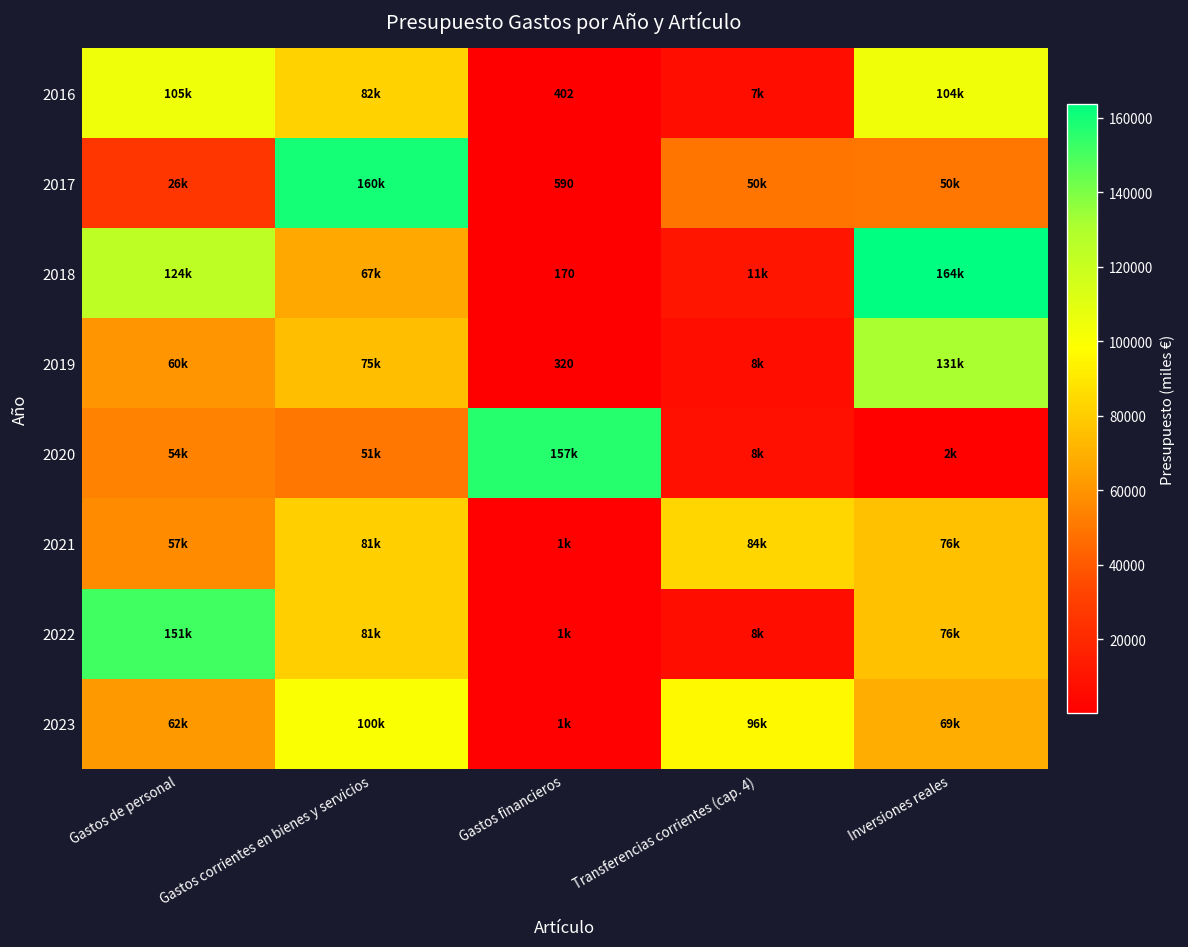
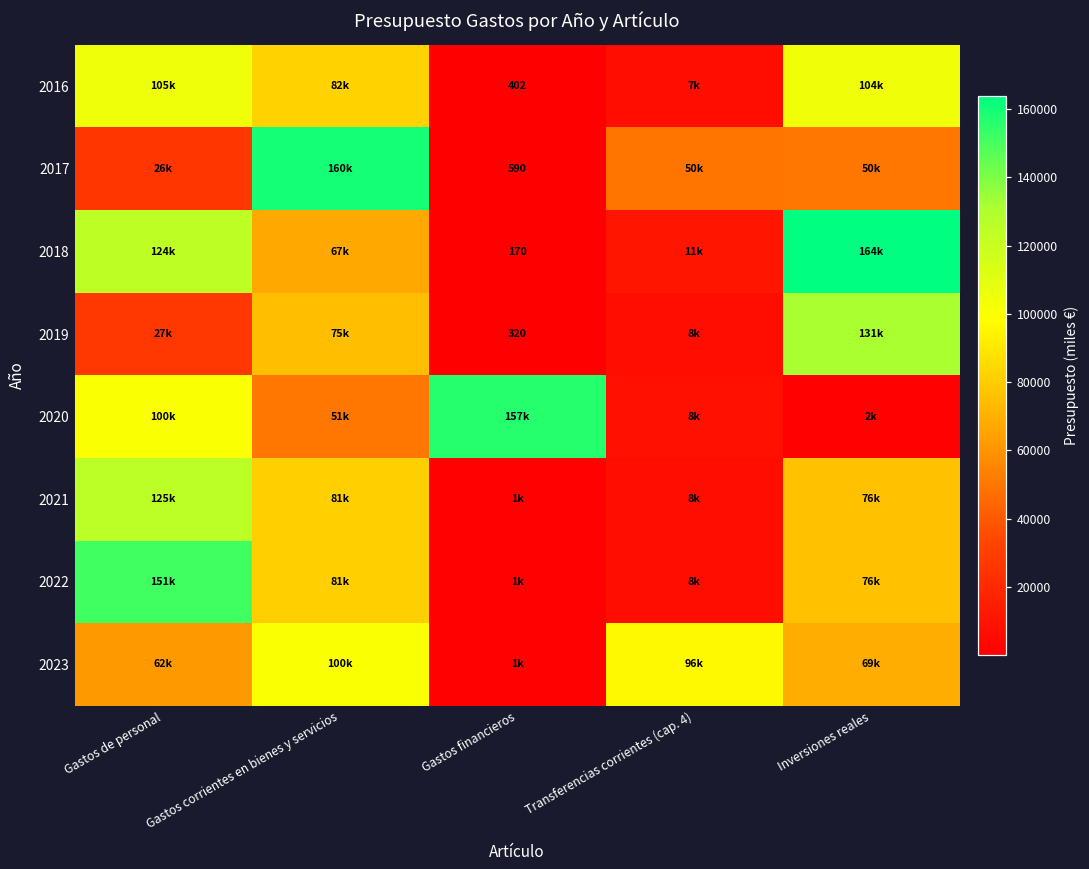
  {
    "2016": {
      "Gastos de personal": "105k",
      "Gastos corrientes en bienes y servicios": "82k",
      "Gastos financieros": "402",
      "Transferencias corrientes (cap. 4)": "7k",
      "Inversiones reales": "104k"
    },
    "2017": {
      "Gastos de personal": "26k",
      "Gastos corrientes en bienes y servicios": "160k",
      "Gastos financieros": "590",
      "Transferencias corrientes (cap. 4)": "50k",
      "Inversiones reales": "50k"
    },
    "2018": {
      "Gastos de personal": "124k",
      "Gastos corrientes en bienes y servicios": "67k",
      "Gastos financieros": "170",
      "Transferencias corrientes (cap. 4)": "11k",
      "Inversiones reales": "164k"
    },
    "2019": {
-     "Gastos de personal": "60k",
+     "Gastos de personal": "27k",
      "Gastos corrientes en bienes y servicios": "75k",
      "Gastos financieros": "320",
      "Transferencias corrientes (cap. 4)": "8k",
      "Inversiones reales": "131k"
    },
    "2020": {
-     "Gastos de personal": "54k",
+     "Gastos de personal": "100k",
      "Gastos corrientes en bienes y servicios": "51k",
      "Gastos financieros": "157k",
      "Transferencias corrientes (cap. 4)": "8k",
      "Inversiones reales": "2k"
    },
    "2021": {
-     "Gastos de personal": "57k",
+     "Gastos de personal": "125k",
      "Gastos corrientes en bienes y servicios": "81k",
      "Gastos financieros": "1k",
-     "Transferencias corrientes (cap. 4)": "84k",
+     "Transferencias corrientes (cap. 4)": "8k",
      "Inversiones reales": "76k"
    },
    "2022": {
      "Gastos de personal": "151k",
      "Gastos corrientes en bienes y servicios": "81k",
      "Gastos financieros": "1k",
      "Transferencias corrientes (cap. 4)": "8k",
      "Inversiones reales": "76k"
    },
    "2023": {
      "Gastos de personal": "62k",
      "Gastos corrientes en bienes y servicios": "100k",
      "Gastos financieros": "1k",
      "Transferencias corrientes (cap. 4)": "96k",
      "Inversiones reales": "69k"
    }
  }
